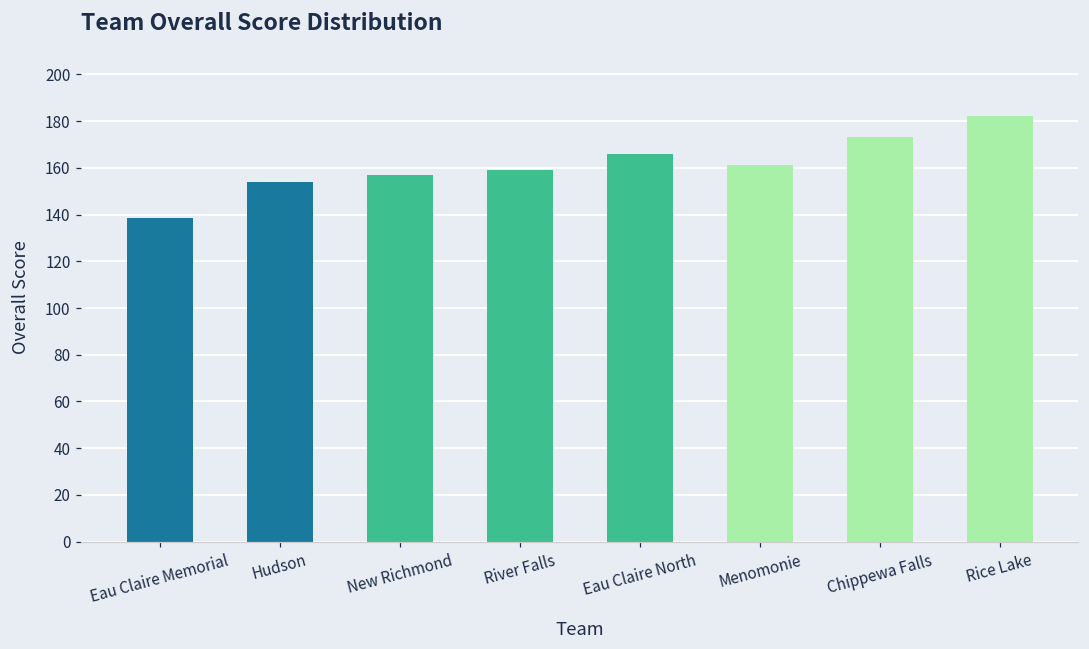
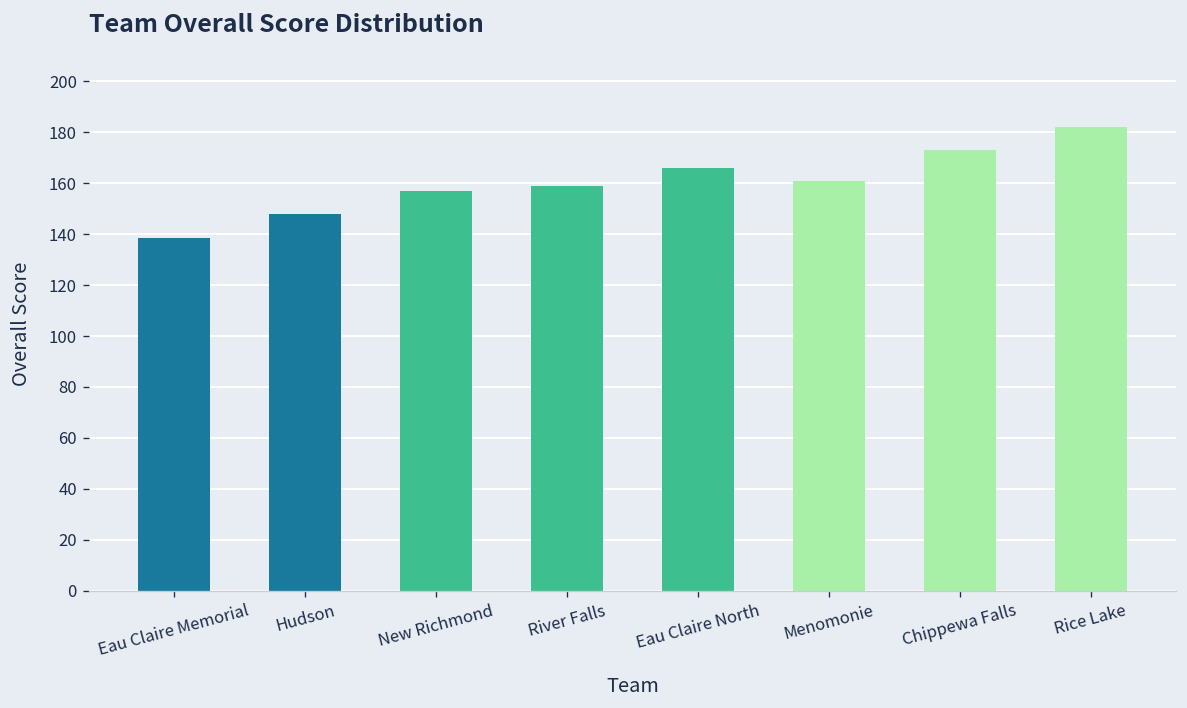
  {
    "Eau Claire Memorial": 138,
-   "Hudson": 154,
+   "Hudson": 148,
    "New Richmond": 157,
    "River Falls": 159,
    "Eau Claire North": 166,
    "Menomonie": 161,
    "Chippewa Falls": 173,
    "Rice Lake": 182
  }
